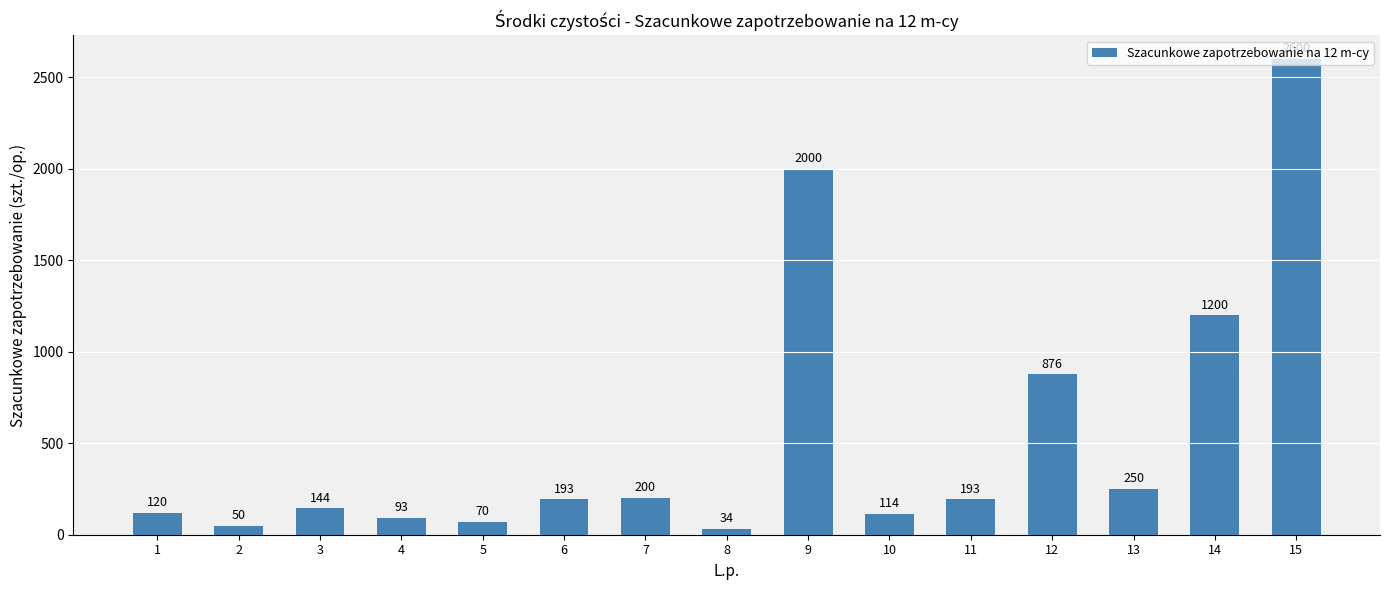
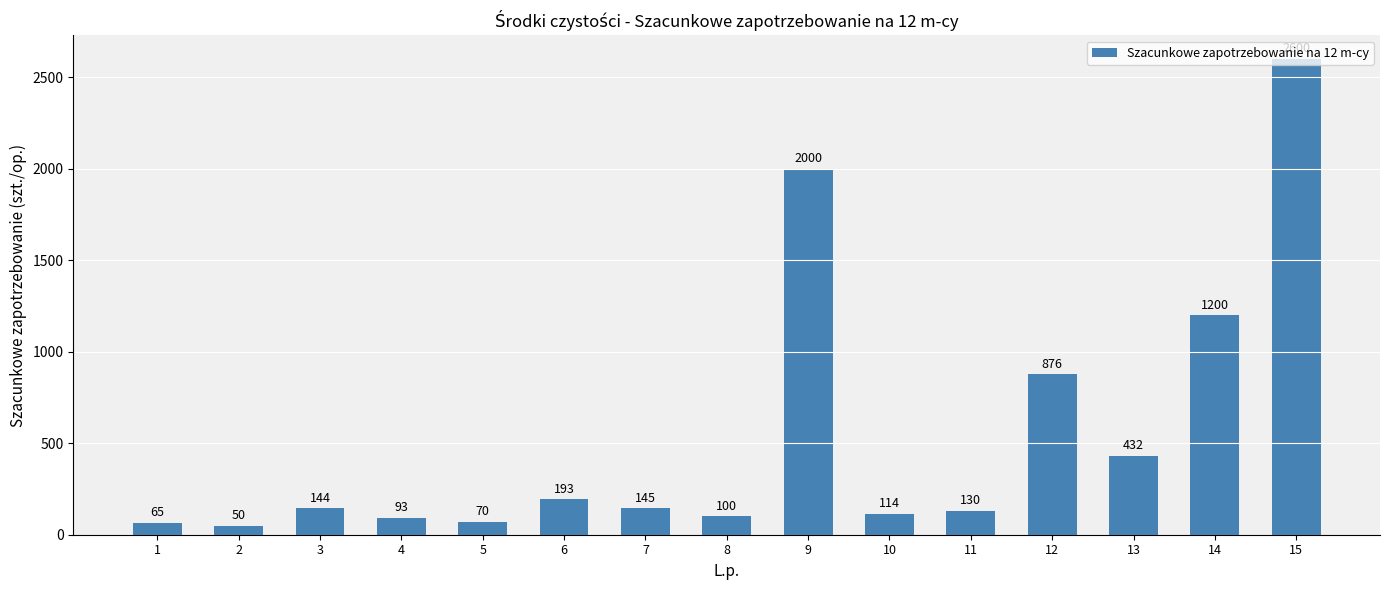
  {
-   "1": 120,
+   "1": 65,
    "2": 50,
    "3": 144,
    "4": 93,
    "5": 70,
    "6": 193,
-   "7": 200,
-   "8": 34,
+   "7": 145,
+   "8": 100,
    "9": 2000,
    "10": 114,
-   "11": 193,
+   "11": 130,
    "12": 876,
-   "13": 250,
+   "13": 432,
    "14": 1200
  }
